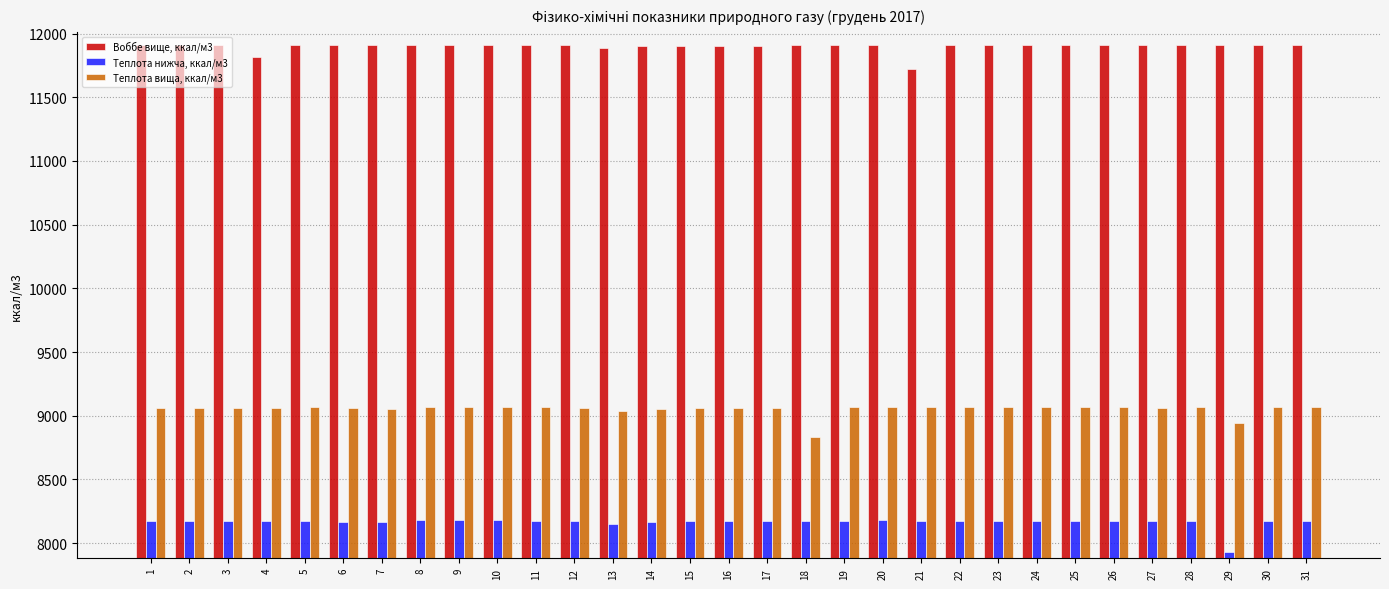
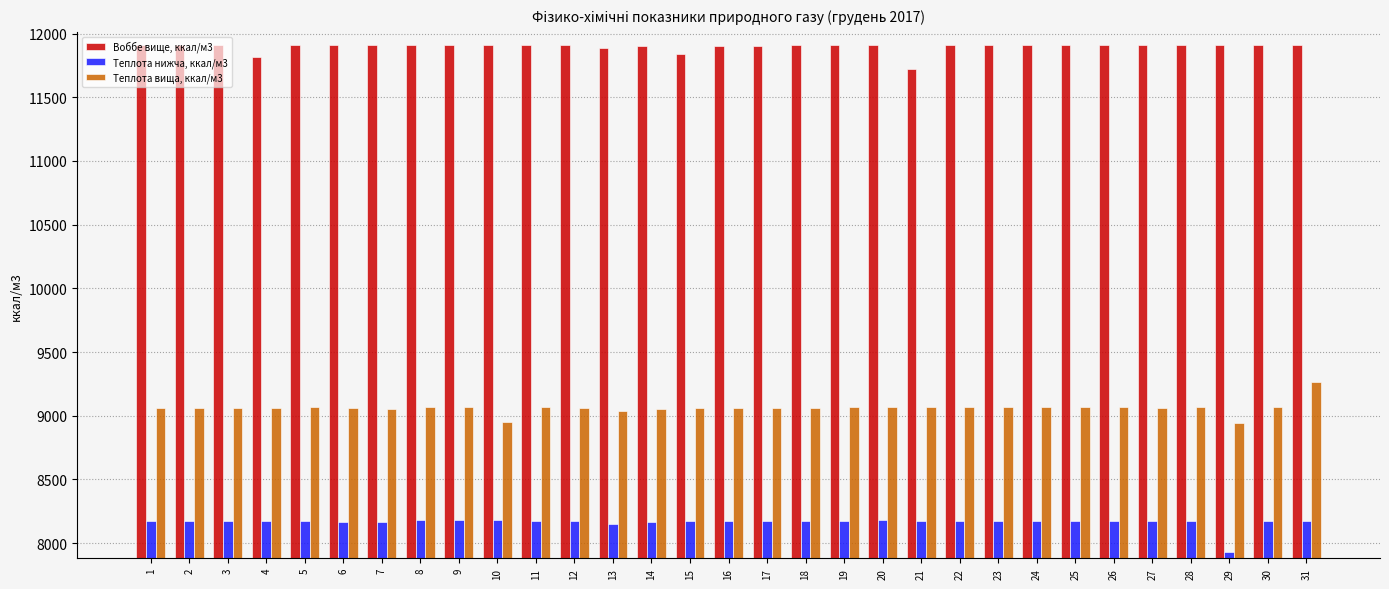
  {
    "Воббе вище, ккал/м3": {
      "4": 11820,
      "5": 11910,
      "6": 11910,
      "7": 11910,
      "8": 11910,
      "9": 11910,
      "10": 11910,
      "11": 11910,
      "12": 11910,
      "13": 11890,
      "14": 11900,
-     "15": 11910,
+     "15": 11840,
      "16": 11910,
      "17": 11910,
      "18": 11910,
      "19": 11910,
      "20": 11910,
      "21": 11730,
      "22": 11910,
      "23": 11910,
      "24": 11910,
      "25": 11910,
      "26": 11910,
      "27": 11910,
      "28": 11910,
      "29": 11910,
      "30": 11910,
      "31": 11910
    },
    "Теплота нижча, ккал/м3": {
      "1": 8170,
      "2": 8170,
      "3": 8170,
      "4": 8170,
      "5": 8180,
      "6": 8170,
      "7": 8170,
      "8": 8180,
      "9": 8180,
      "10": 8180,
      "11": 8180,
      "12": 8170,
      "13": 8150,
      "14": 8160,
      "15": 8170,
      "16": 8170,
      "17": 8170,
      "18": 8170,
      "19": 8180,
      "20": 8180,
      "21": 8180,
      "22": 8180,
      "23": 8180,
      "24": 8180,
      "25": 8180,
      "26": 8180,
      "27": 8170,
      "28": 8180,
      "29": 7930,
      "30": 8180,
      "31": 8180
    },
    "Теплота вища, ккал/м3": {
      "1": 9060,
      "2": 9060,
      "3": 9060,
      "4": 9060,
      "5": 9070,
      "6": 9060,
      "7": 9060,
      "8": 9070,
      "9": 9070,
-     "10": 9070,
+     "10": 8950,
      "11": 9070,
      "12": 9060,
      "13": 9040,
      "14": 9050,
      "15": 9060,
      "16": 9060,
      "17": 9060,
-     "18": 8840,
+     "18": 9060,
      "19": 9070,
      "20": 9070,
      "21": 9070,
      "22": 9070,
      "23": 9070,
      "24": 9070,
      "25": 9070,
      "26": 9070,
      "27": 9060,
      "28": 9070,
      "29": 8940,
      "30": 9070,
-     "31": 9070
+     "31": 9260
    }
  }
